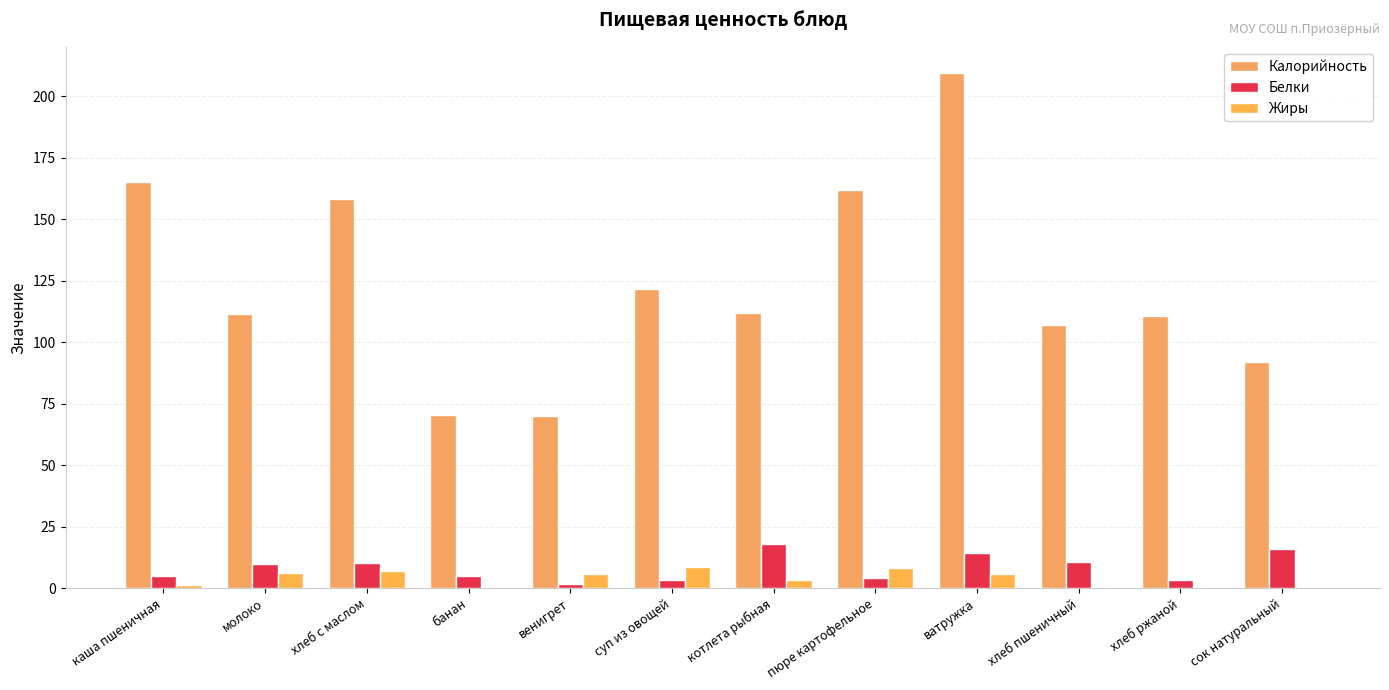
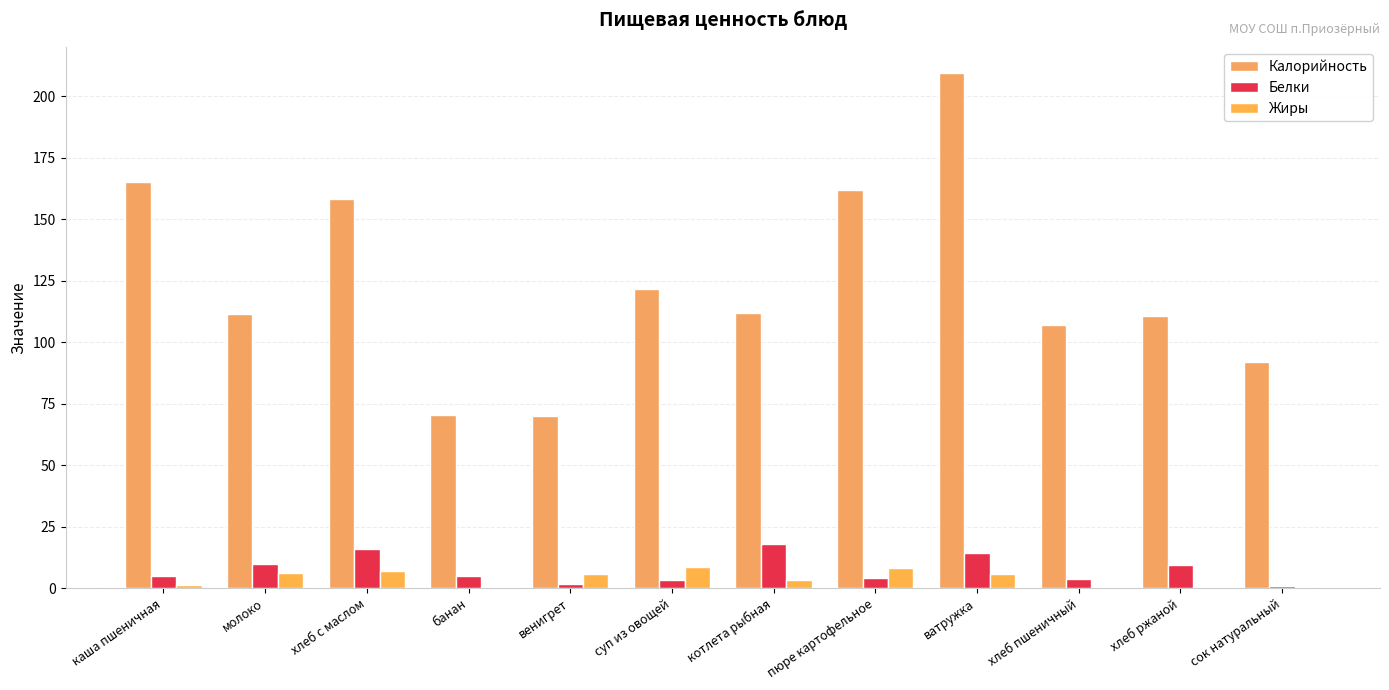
  {
    "Белки": {
      "каша пшеничная": 5,
      "молоко": 10,
-     "хлеб с маслом": 10,
+     "хлеб с маслом": 16,
      "банан": 5,
      "венигрет": 2,
      "суп из овощей": 3,
      "котлета рыбная": 18,
      "пюре картофельное": 4,
      "ватружка": 14,
-     "хлеб пшеничный": 11,
-     "хлеб ржаной": 3,
-     "сок натуральный": 16
+     "хлеб пшеничный": 4,
+     "хлеб ржаной": 10,
+     "сок натуральный": 1
    }
  }
